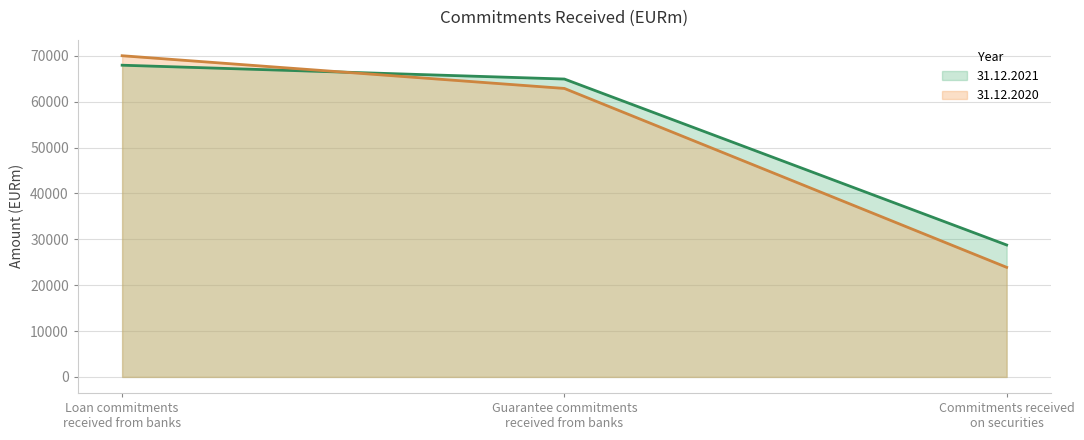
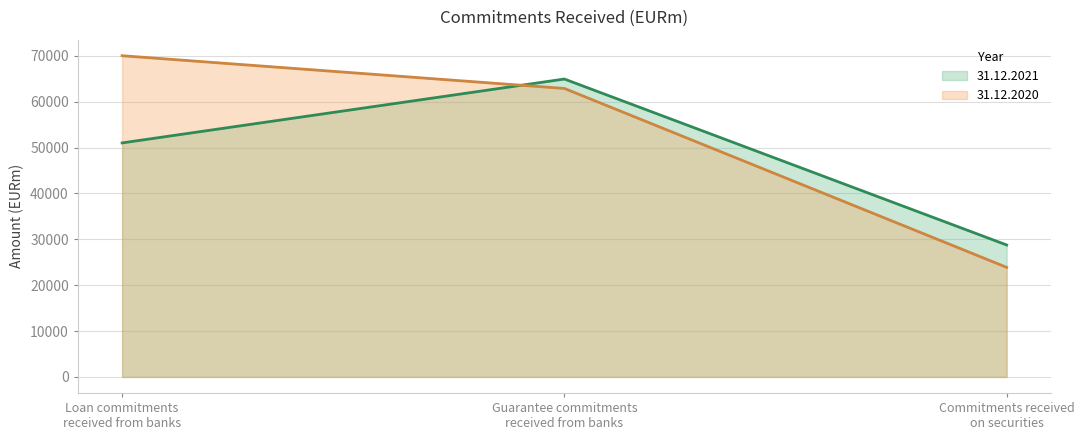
  {
    "31.12.2021": {
-     "Loan commitments received from banks": 68000,
+     "Loan commitments received from banks": 51000,
      "Guarantee commitments received from banks": 65000,
      "Commitments received on securities": 29000
    },
    "31.12.2020": {
      "Loan commitments received from banks": 70000,
      "Guarantee commitments received from banks": 63000,
      "Commitments received on securities": 24000
    }
  }
